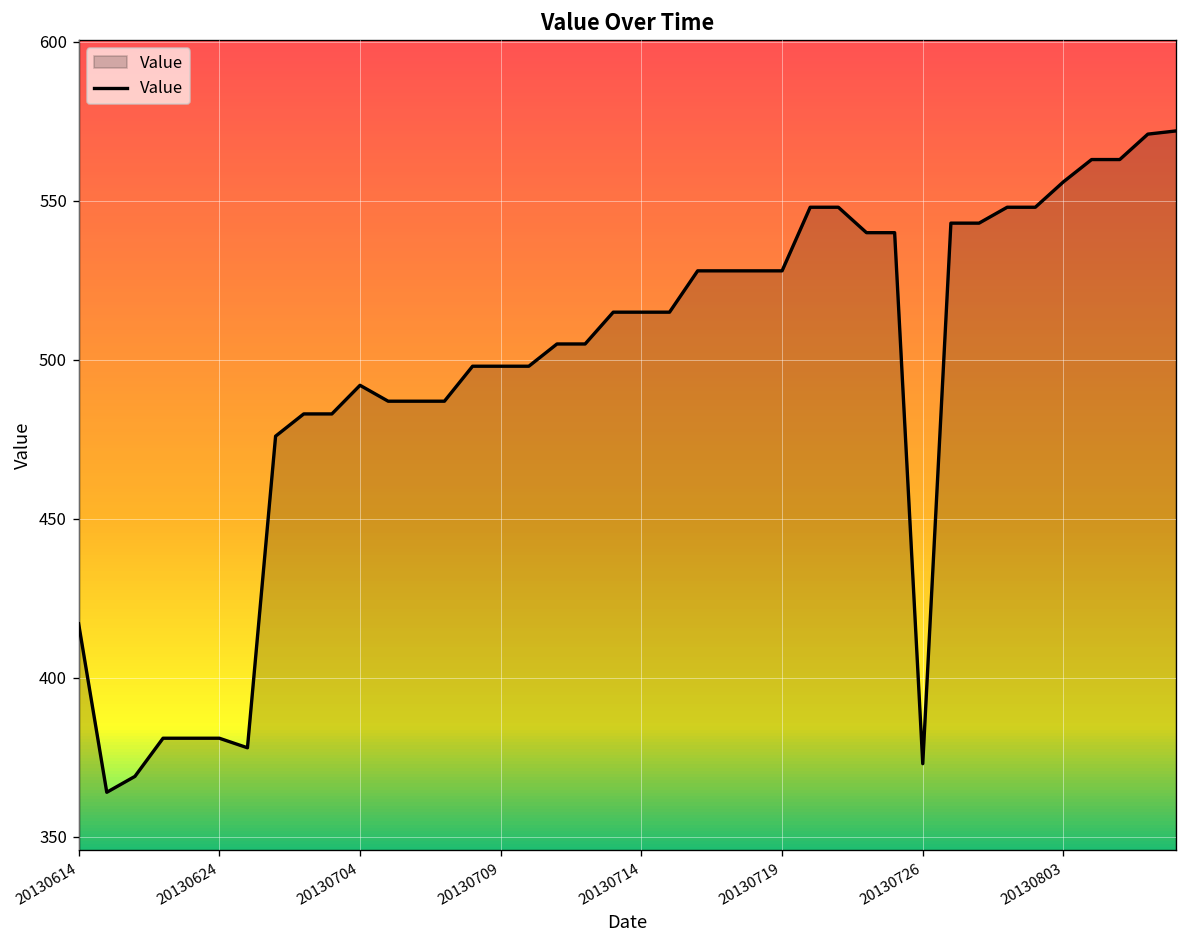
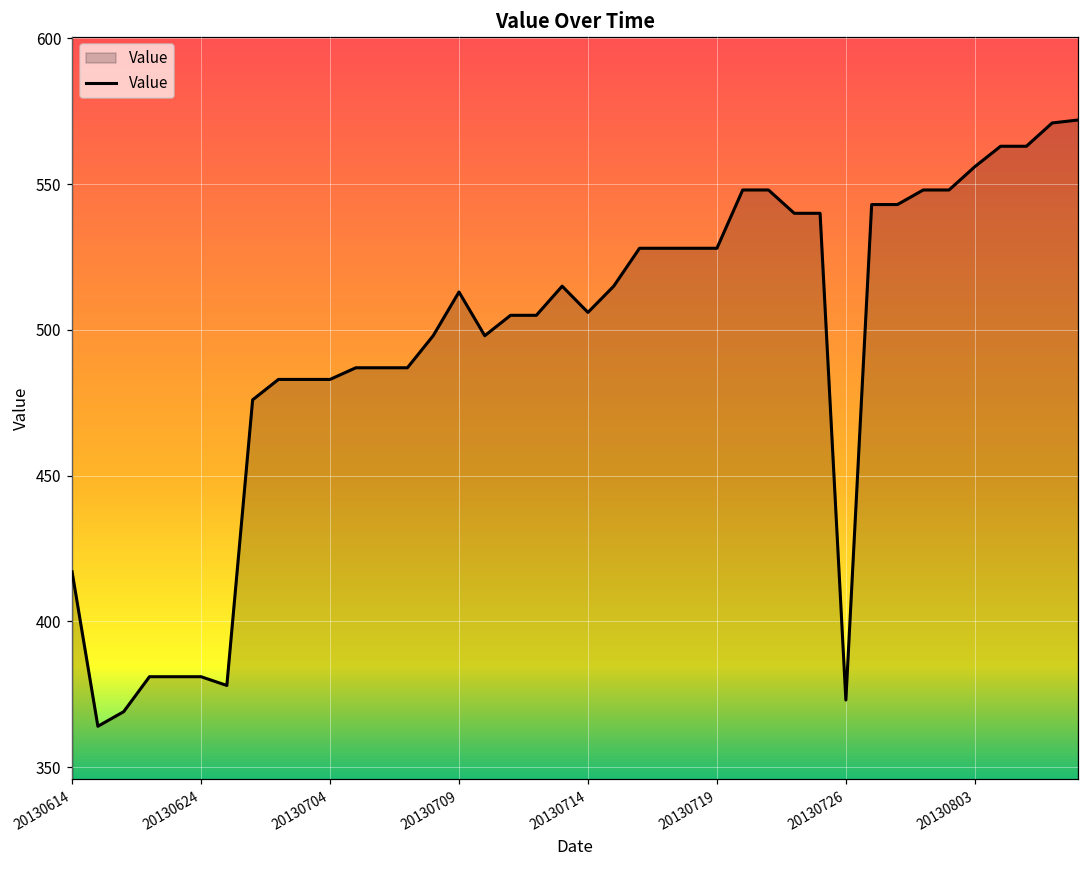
  {
    "20130614": 417,
    "20130624": 381,
-   "20130704": 492,
-   "20130709": 498,
-   "20130714": 515,
+   "20130704": 483,
+   "20130709": 513,
+   "20130714": 506,
    "20130719": 528,
    "20130726": 373,
    "20130803": 556
  }
